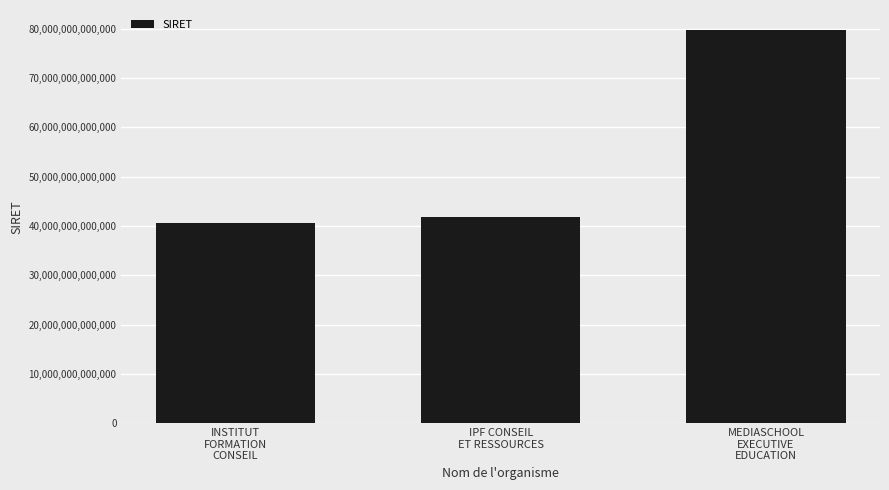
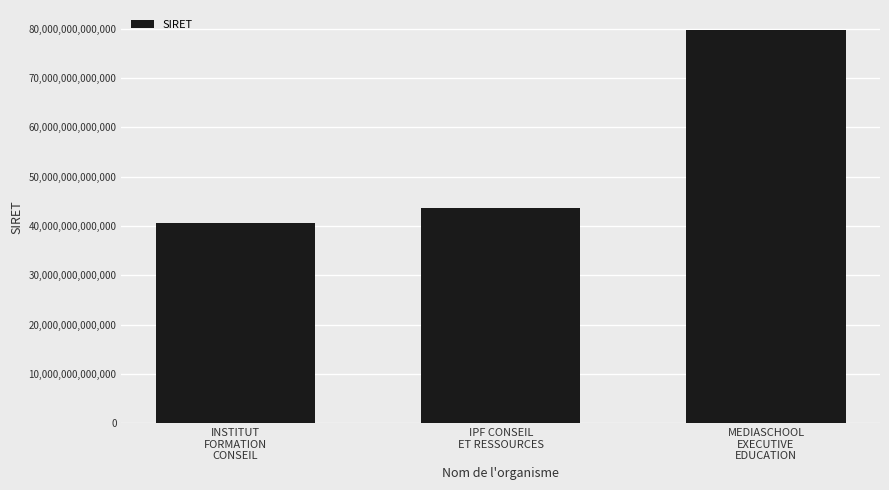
  {
    "INSTITUT FORMATION CONSEIL": "41,000,000,000,000",
-   "IPF CONSEIL ET RESSOURCES": "42,000,000,000,000",
+   "IPF CONSEIL ET RESSOURCES": "44,000,000,000,000",
    "MEDIASCHOOL EXECUTIVE EDUCATION": "80,000,000,000,000"
  }
